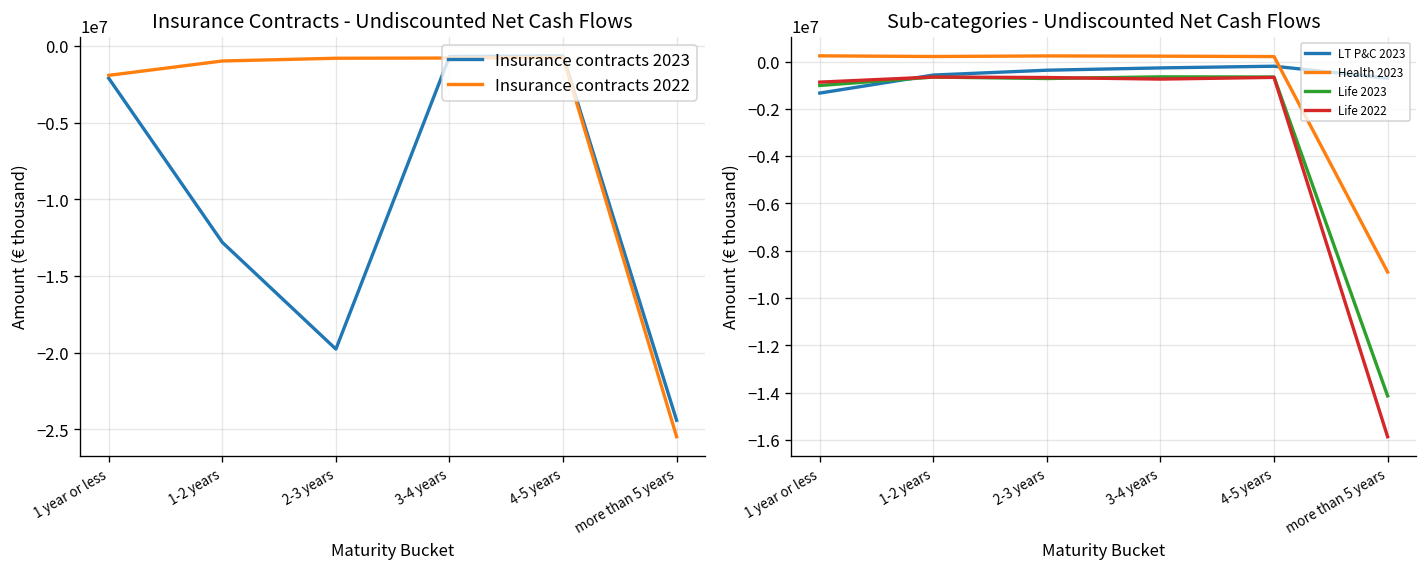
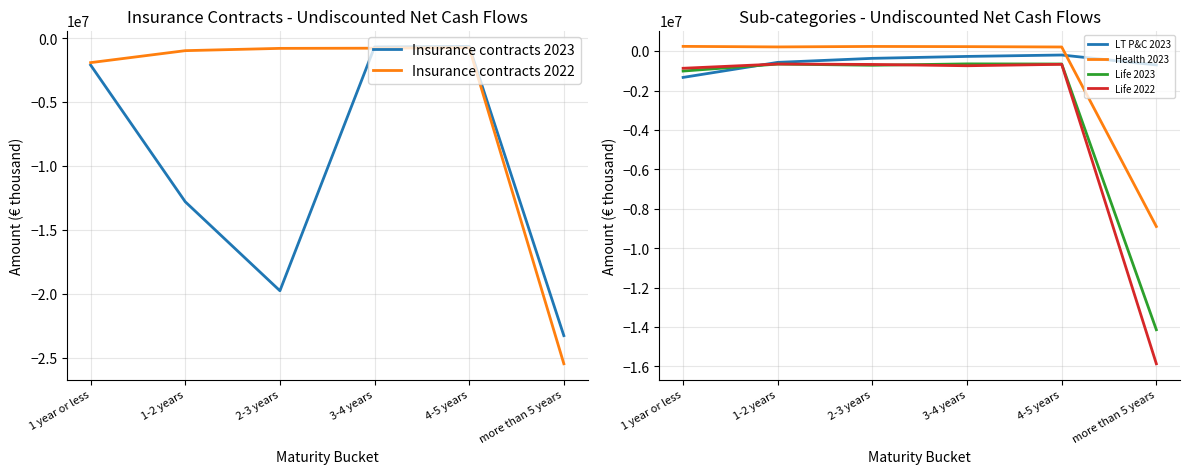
  {
    "Insurance Contracts - Undiscounted Net Cash Flows": {
      "Insurance contracts 2023": {
        "1-2 years": -12800000,
        "2-3 years": -19800000,
-       "more than 5 years": -24400000
+       "more than 5 years": -23300000
      },
      "Insurance contracts 2022": {
        "1-2 years": -1000000,
        "2-3 years": -800000,
        "more than 5 years": -25500000
      }
    },
    "Sub-categories - Undiscounted Net Cash Flows": {
      "LT P&C 2023": {
        "1 year or less": -1300000,
        "2-3 years": -400000,
        "3-4 years": -300000,
        "4-5 years": -200000
      },
      "Health 2023": {
        "1 year or less": 200000,
        "1-2 years": 200000,
        "2-3 years": 200000,
        "3-4 years": 200000,
        "4-5 years": 200000,
        "more than 5 years": -8900000
      },
      "Life 2023": {
        "1 year or less": -1000000,
        "more than 5 years": -14100000
      },
      "Life 2022": {
        "1 year or less": -900000,
        "more than 5 years": -15900000
      }
    }
  }
